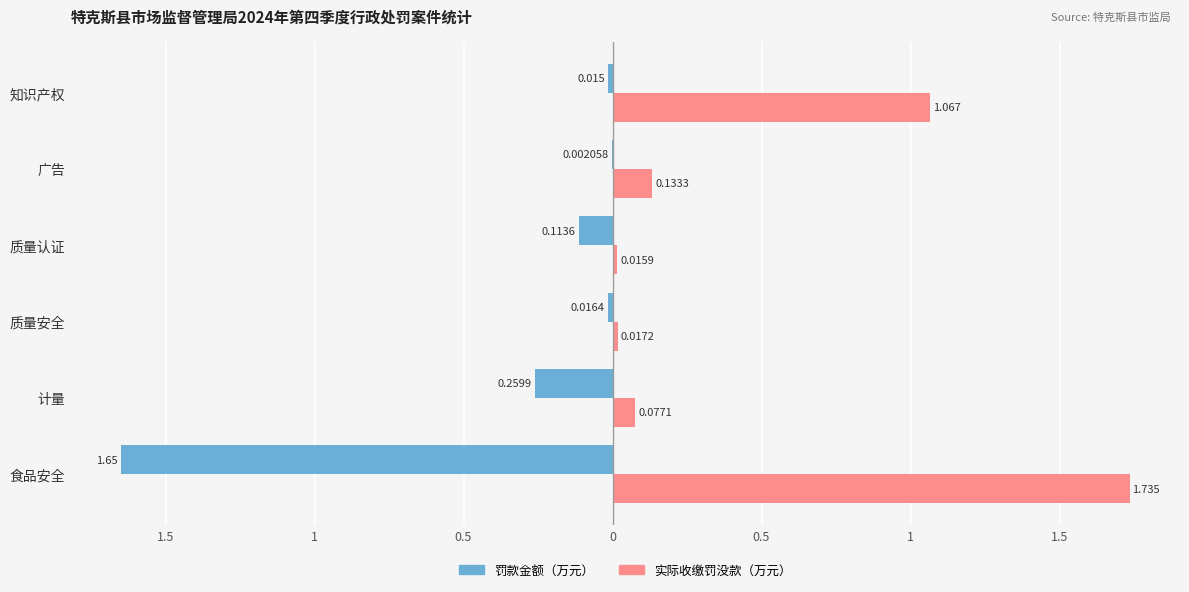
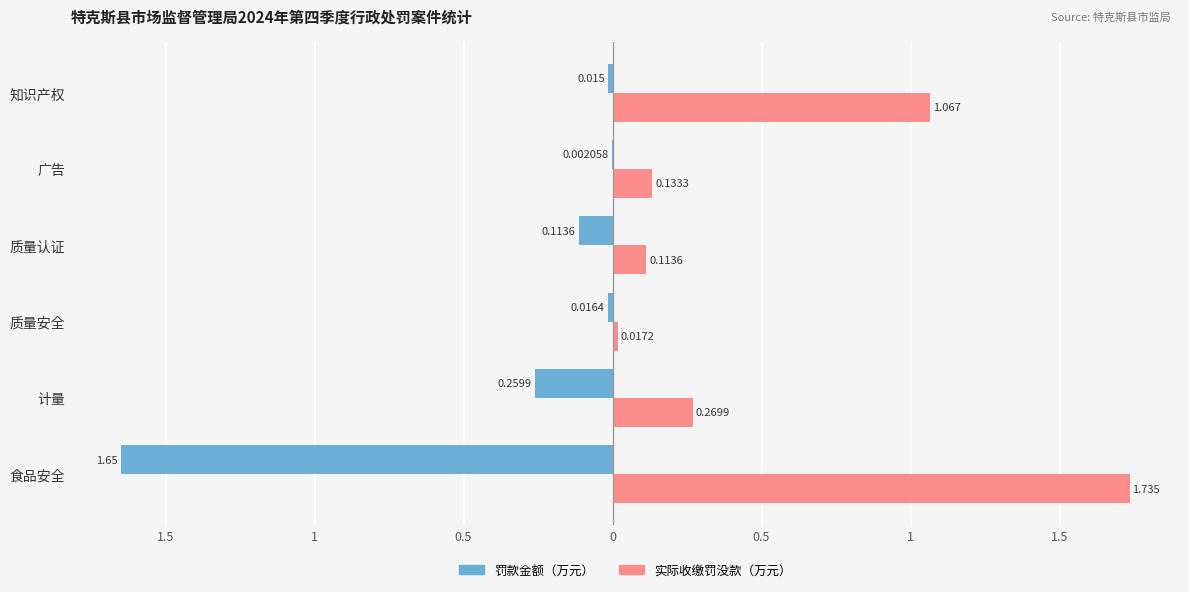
  {
    "实际收缴罚没款（万元）": {
      "知识产权": 1.067,
      "广告": 0.1333,
-     "质量认证": 0.0159,
+     "质量认证": 0.1136,
      "质量安全": 0.0172,
-     "计量": 0.0771,
+     "计量": 0.2699,
      "食品安全": 1.735
    }
  }
